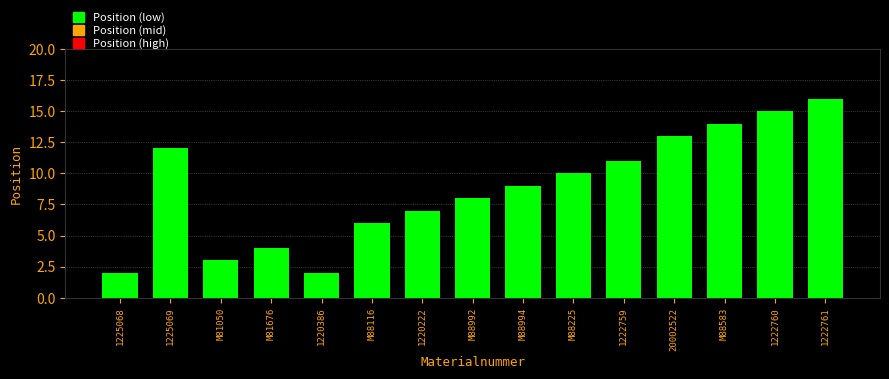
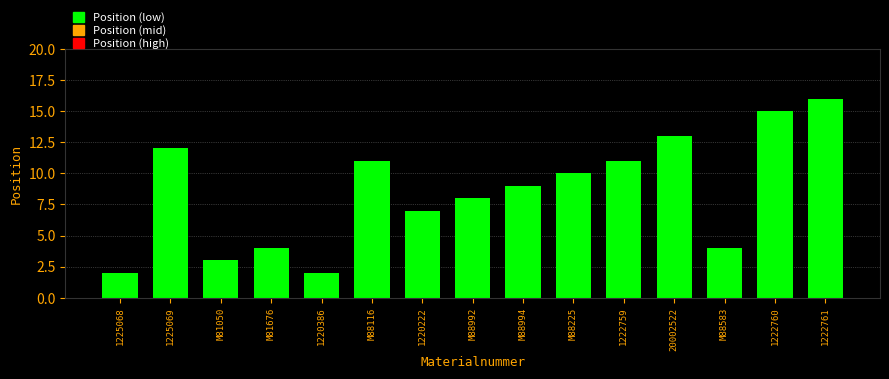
  {
    "1225068": 2,
    "1225069": 12,
    "M81050": 3,
    "M81676": 4,
    "1220386": 2,
-   "M88116": 6,
+   "M88116": 11,
    "1220222": 7,
    "M88992": 8,
    "M88994": 9,
    "M88225": 10,
    "1222759": 11,
    "20002522": 13,
-   "M88583": 14,
+   "M88583": 4,
    "1222760": 15,
    "1222761": 16
  }
